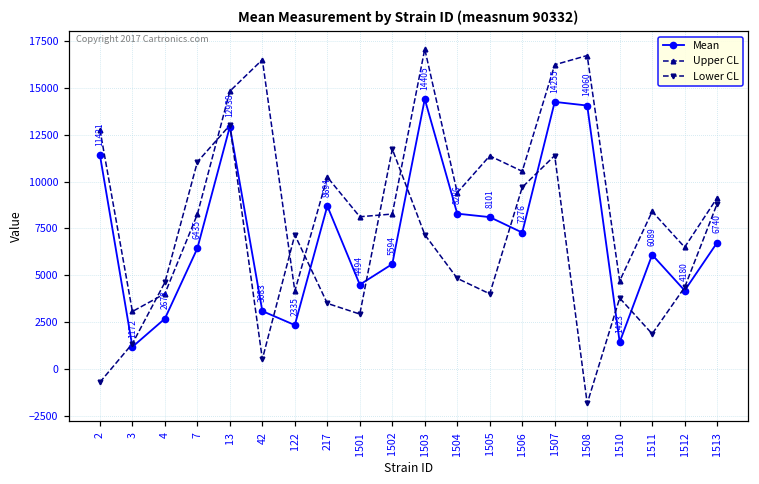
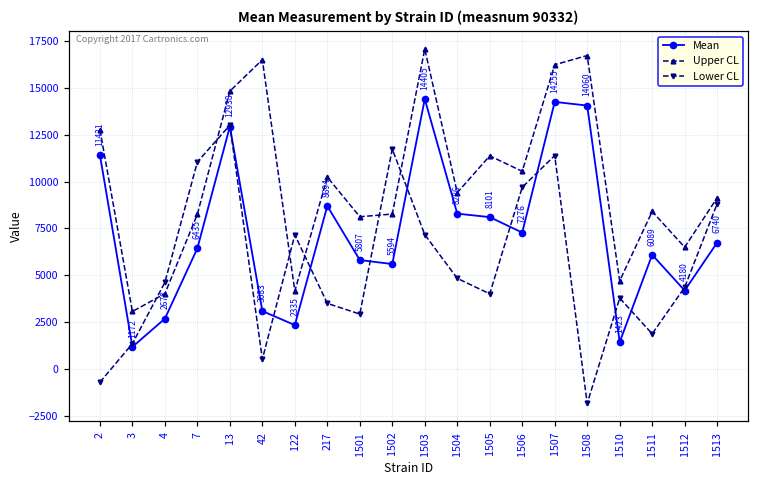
  {
    "Mean": {
      "3": 1172,
      "7": 6435,
      "42": 3083,
      "122": 2335,
-     "1501": 4494,
+     "1501": 5807,
      "1502": 5594,
      "1503": 14405,
      "1505": 8101,
      "1506": 7276,
      "1507": 14255,
      "1508": 14060,
      "1510": 1423,
      "1511": 6089,
      "1512": 4180,
      "1513": 6740
    }
  }
